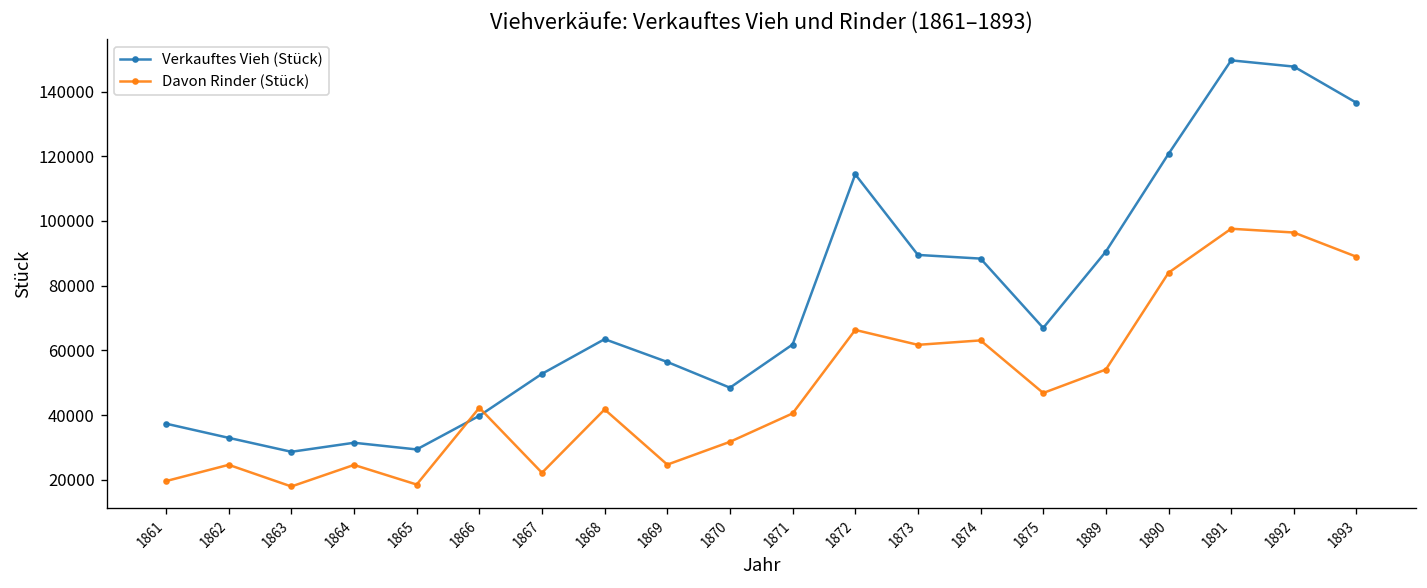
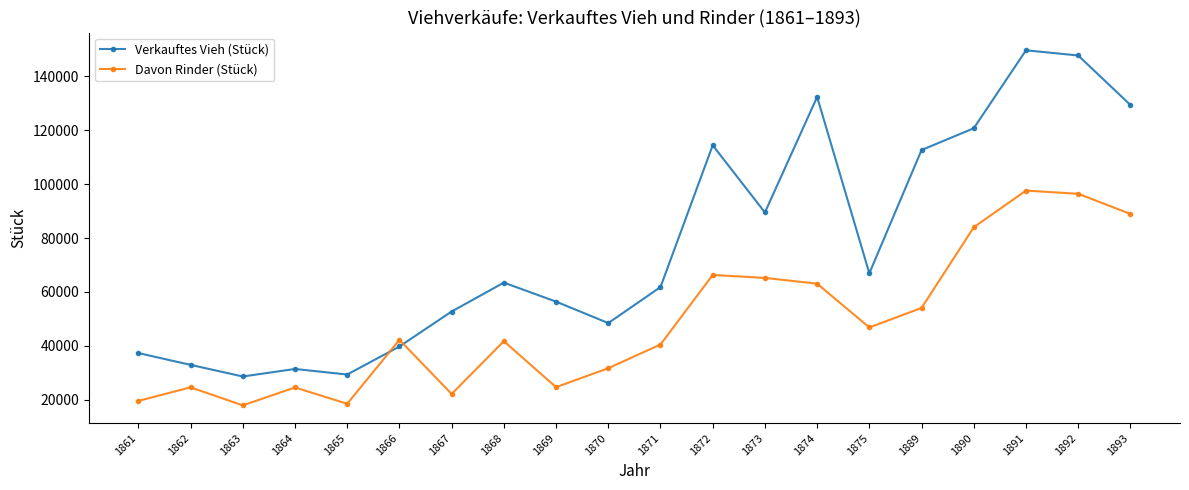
  {
    "Verkauftes Vieh (Stück)": {
      "1861": 37000,
      "1862": 33000,
      "1863": 29000,
      "1864": 31000,
      "1865": 29000,
      "1866": 40000,
      "1867": 53000,
      "1868": 63000,
      "1869": 56000,
      "1870": 48000,
      "1871": 62000,
      "1872": 114000,
      "1873": 89000,
-     "1874": 88000,
+     "1874": 132000,
      "1875": 67000,
-     "1889": 91000,
+     "1889": 113000,
      "1890": 121000,
      "1891": 150000,
      "1892": 148000,
-     "1893": 137000
+     "1893": 129000
    },
    "Davon Rinder (Stück)": {
      "1861": 20000,
      "1862": 25000,
      "1863": 18000,
      "1864": 25000,
      "1865": 19000,
      "1866": 42000,
      "1867": 22000,
      "1868": 42000,
      "1869": 25000,
      "1870": 32000,
      "1871": 41000,
      "1872": 66000,
-     "1873": 62000,
+     "1873": 65000,
      "1874": 63000,
      "1875": 47000,
      "1889": 54000,
      "1890": 84000,
      "1891": 98000,
      "1892": 96000,
      "1893": 89000
    }
  }
